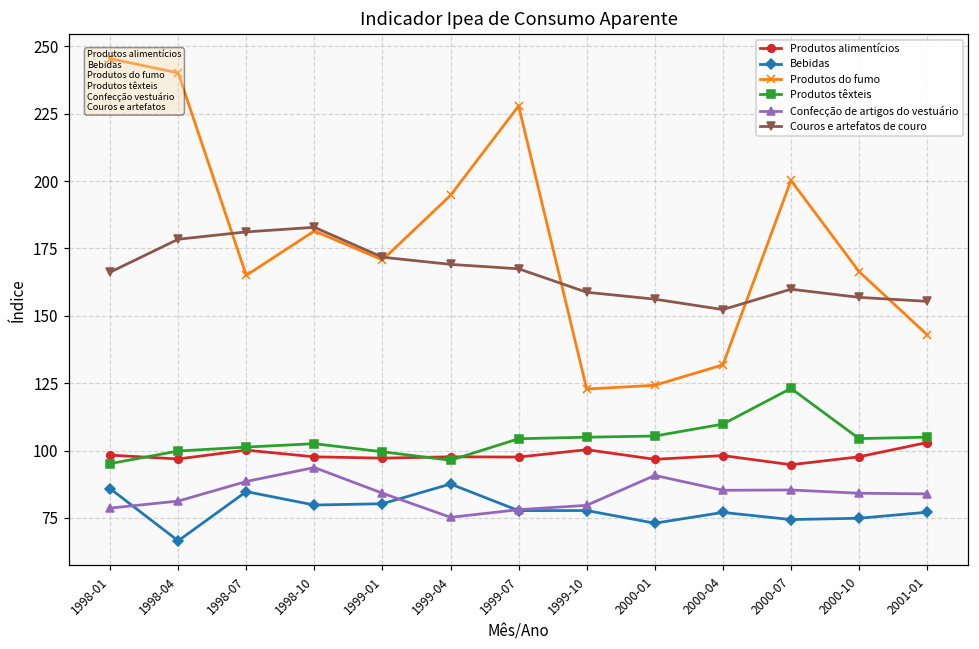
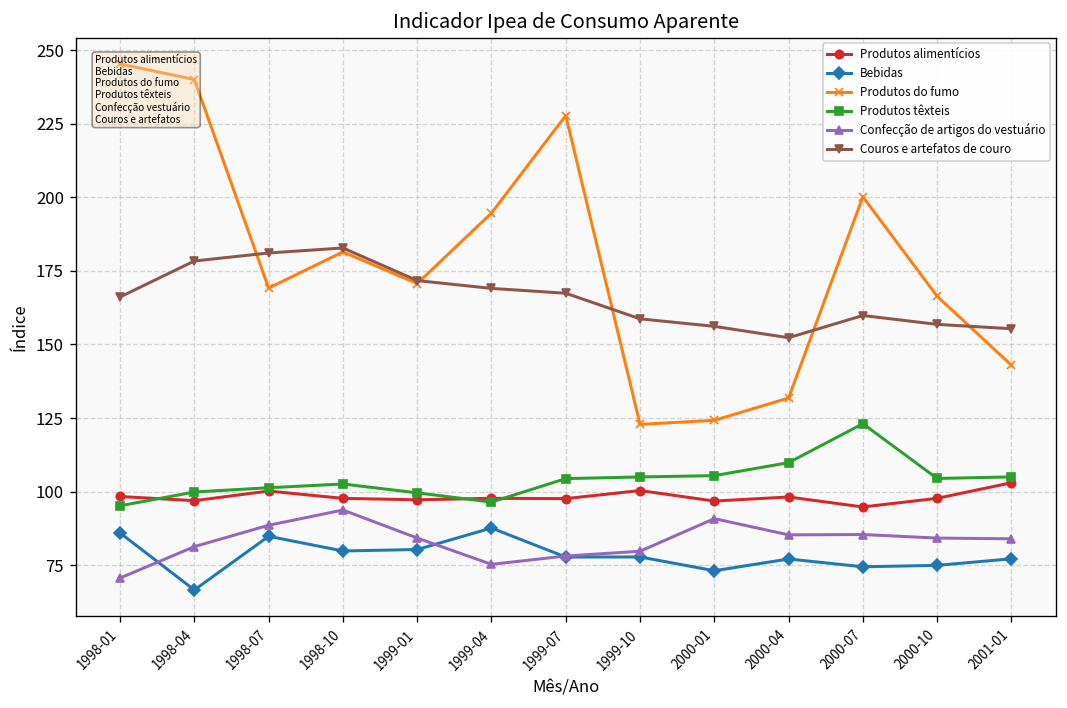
  {
    "Produtos alimentícios": {
      "1998-01": 98,
      "1998-04": 97,
      "1998-07": 100,
      "1998-10": 98,
      "1999-01": 97,
      "1999-04": 98,
      "1999-07": 98,
      "1999-10": 100,
      "2000-01": 97,
      "2000-04": 98,
      "2000-07": 95,
      "2000-10": 98,
      "2001-01": 103
    },
    "Bebidas": {
      "1998-01": 86,
      "1998-04": 67,
      "1998-07": 85,
      "1998-10": 80,
      "1999-01": 80,
      "1999-04": 88,
      "1999-10": 78,
      "2000-01": 73,
      "2000-04": 77,
      "2000-07": 74,
      "2000-10": 75,
      "2001-01": 77
    },
    "Produtos do fumo": {
-     "1998-07": 165,
+     "1998-07": 169,
      "1998-10": 181,
      "1999-04": 195,
      "1999-07": 228,
      "1999-10": 123,
      "2000-01": 124,
      "2000-04": 132,
      "2000-07": 200,
      "2000-10": 166,
      "2001-01": 143
    },
    "Produtos têxteis": {
      "1998-01": 95,
      "1998-04": 100,
      "1998-07": 101,
      "1998-10": 103,
      "1999-01": 100,
      "1999-04": 96,
      "1999-07": 104,
      "1999-10": 105,
      "2000-01": 105,
      "2000-04": 110,
      "2000-07": 123,
      "2000-10": 104,
      "2001-01": 105
    },
    "Confecção de artigos do vestuário": {
-     "1998-01": 79,
+     "1998-01": 71,
      "1998-04": 81,
      "1998-07": 89,
      "1998-10": 94,
      "1999-01": 84,
      "1999-04": 75,
      "1999-10": 80,
      "2000-01": 91,
      "2000-04": 85,
      "2000-07": 85,
      "2000-10": 84,
      "2001-01": 84
    },
    "Couros e artefatos de couro": {
      "1998-01": 166,
      "1998-04": 178,
      "1998-07": 181,
      "1998-10": 183,
      "1999-04": 169,
      "1999-07": 167,
      "1999-10": 159,
      "2000-01": 156,
      "2000-04": 152,
      "2000-07": 160,
      "2000-10": 157,
      "2001-01": 155
    }
  }
